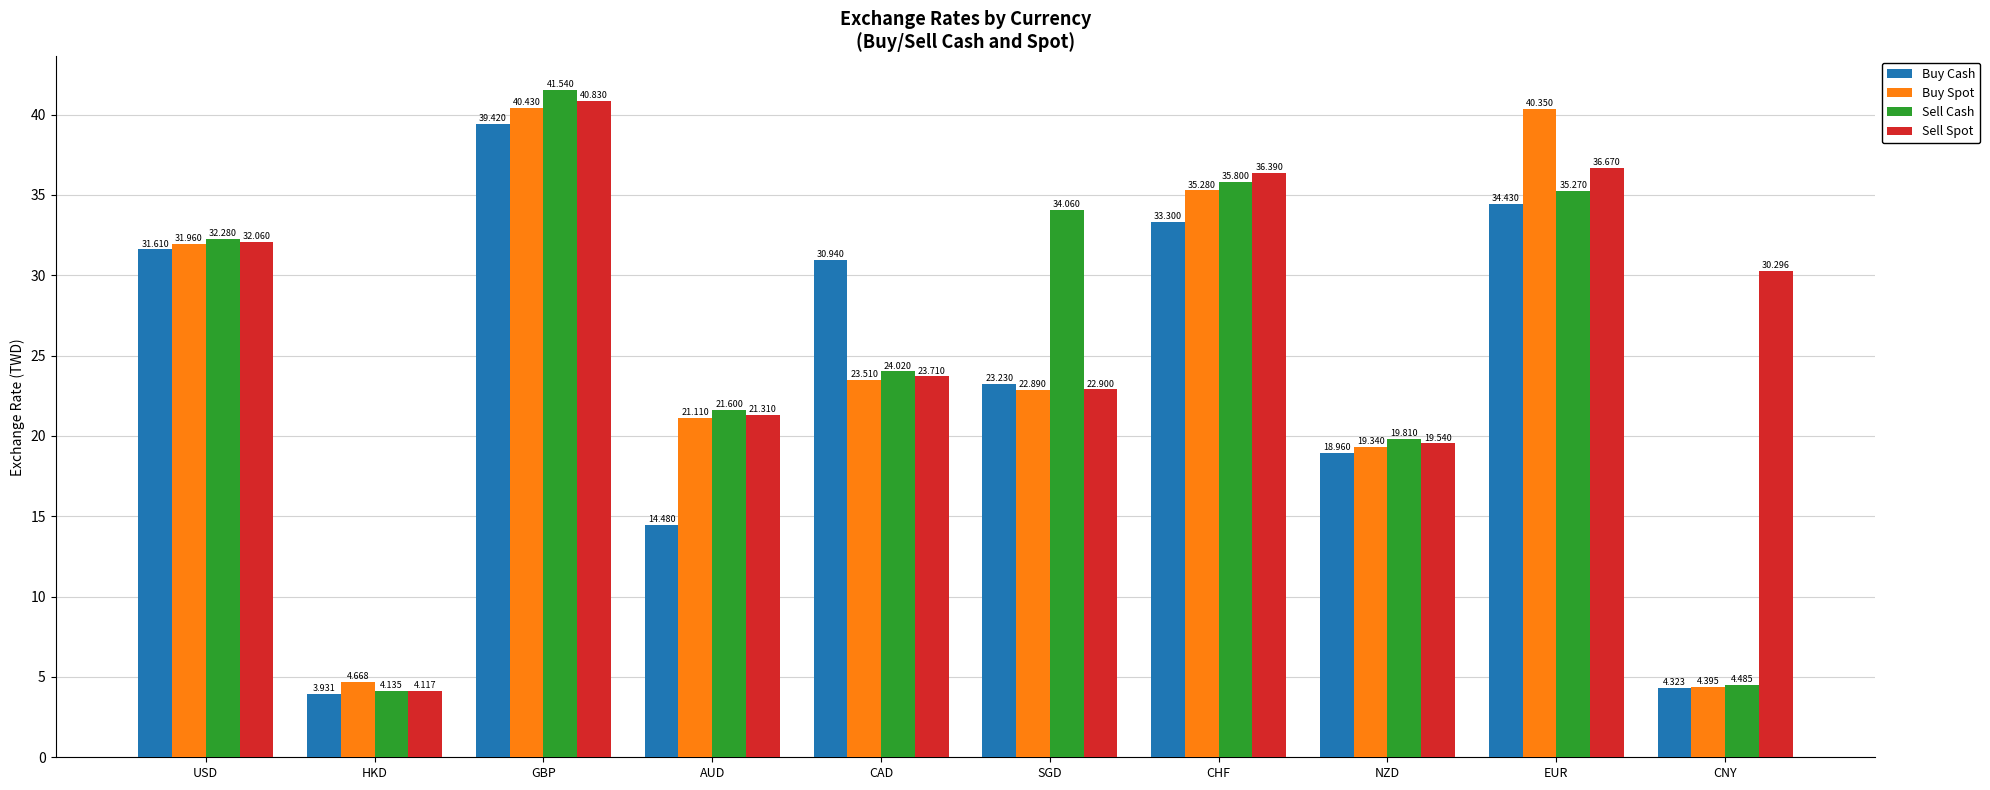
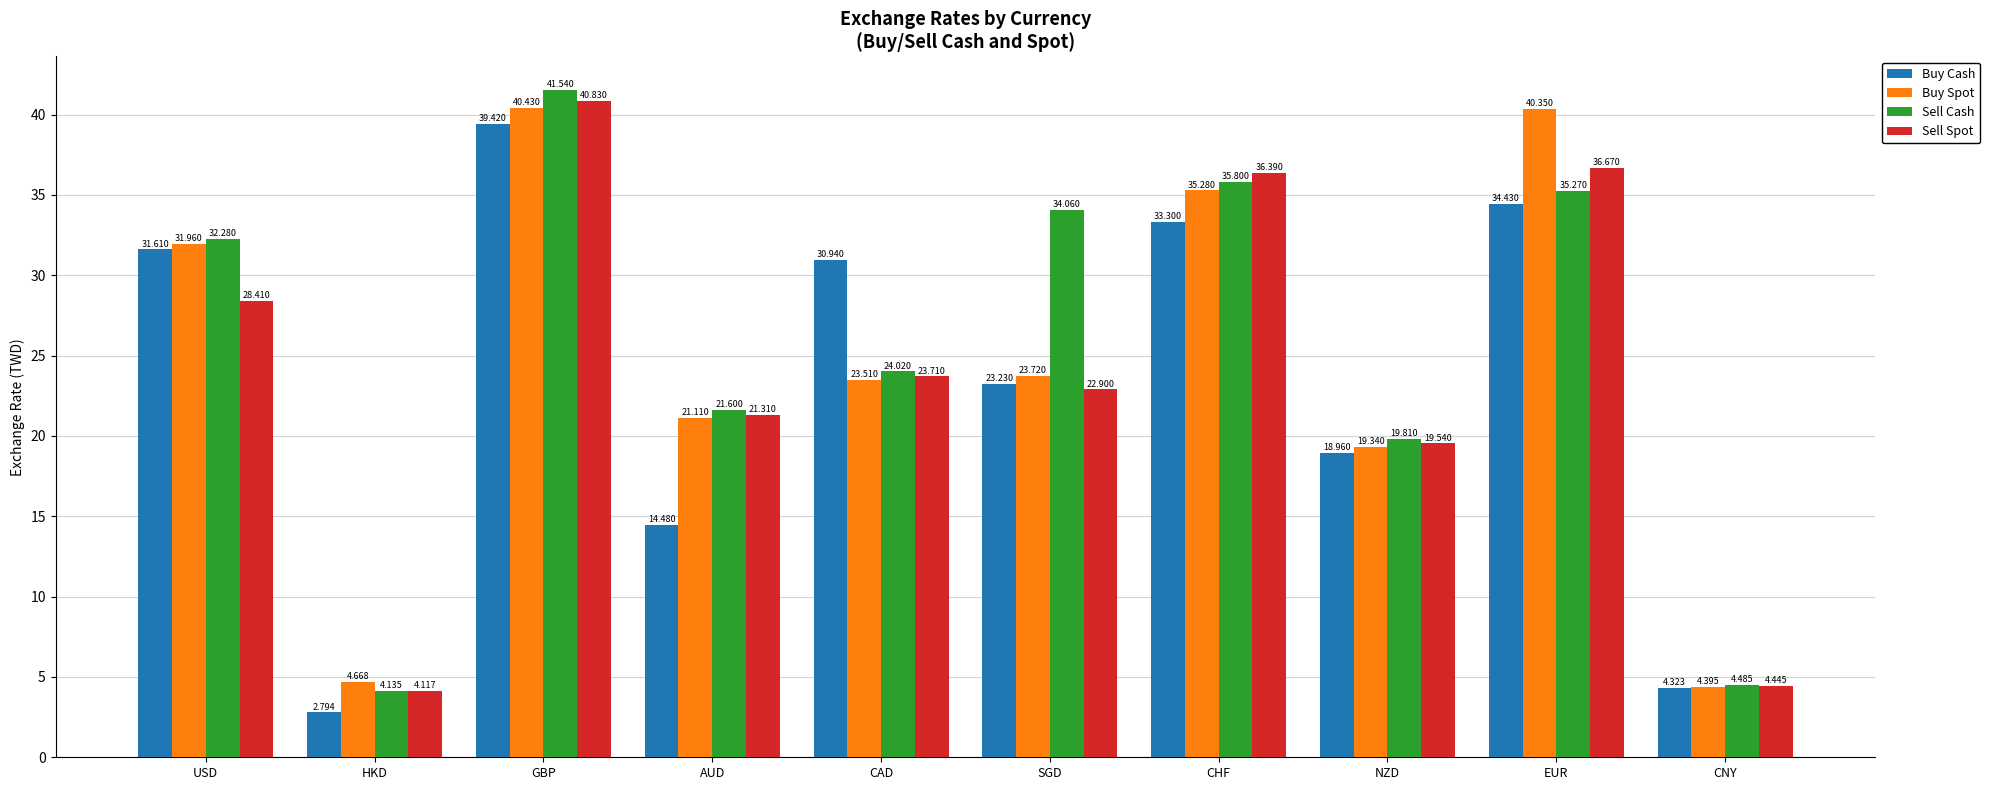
  {
    "Buy Cash": {
      "USD": 31.610,
-     "HKD": 3.931,
+     "HKD": 2.794,
      "GBP": 39.420,
      "AUD": 14.480,
      "CAD": 30.940,
      "SGD": 23.230,
      "CHF": 33.300,
      "NZD": 18.960,
      "EUR": 34.430,
      "CNY": 4.323
    },
    "Buy Spot": {
      "USD": 31.960,
      "HKD": 4.668,
      "GBP": 40.430,
      "AUD": 21.110,
      "CAD": 23.510,
-     "SGD": 22.890,
+     "SGD": 23.720,
      "CHF": 35.280,
      "NZD": 19.340,
      "EUR": 40.350,
      "CNY": 4.395
    },
    "Sell Cash": {
      "USD": 32.280,
      "HKD": 4.135,
      "GBP": 41.540,
      "AUD": 21.600,
      "CAD": 24.020,
      "SGD": 34.060,
      "CHF": 35.800,
      "NZD": 19.810,
      "EUR": 35.270,
      "CNY": 4.485
    },
    "Sell Spot": {
-     "USD": 32.060,
+     "USD": 28.410,
      "HKD": 4.117,
      "GBP": 40.830,
      "AUD": 21.310,
      "CAD": 23.710,
      "SGD": 22.900,
      "CHF": 36.390,
      "NZD": 19.540,
      "EUR": 36.670,
-     "CNY": 30.296
+     "CNY": 4.445
    }
  }
